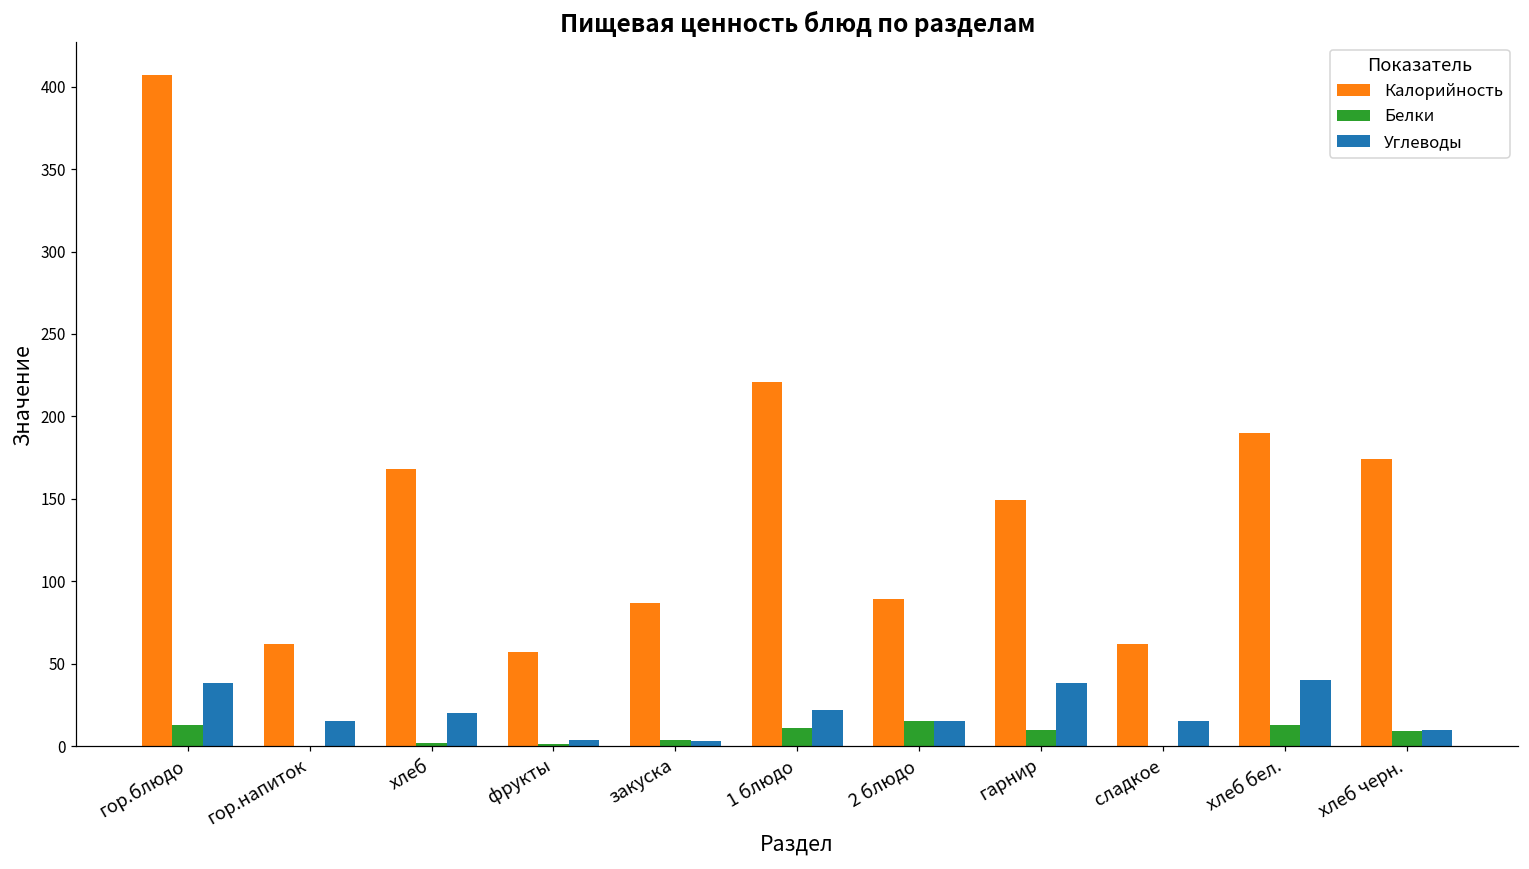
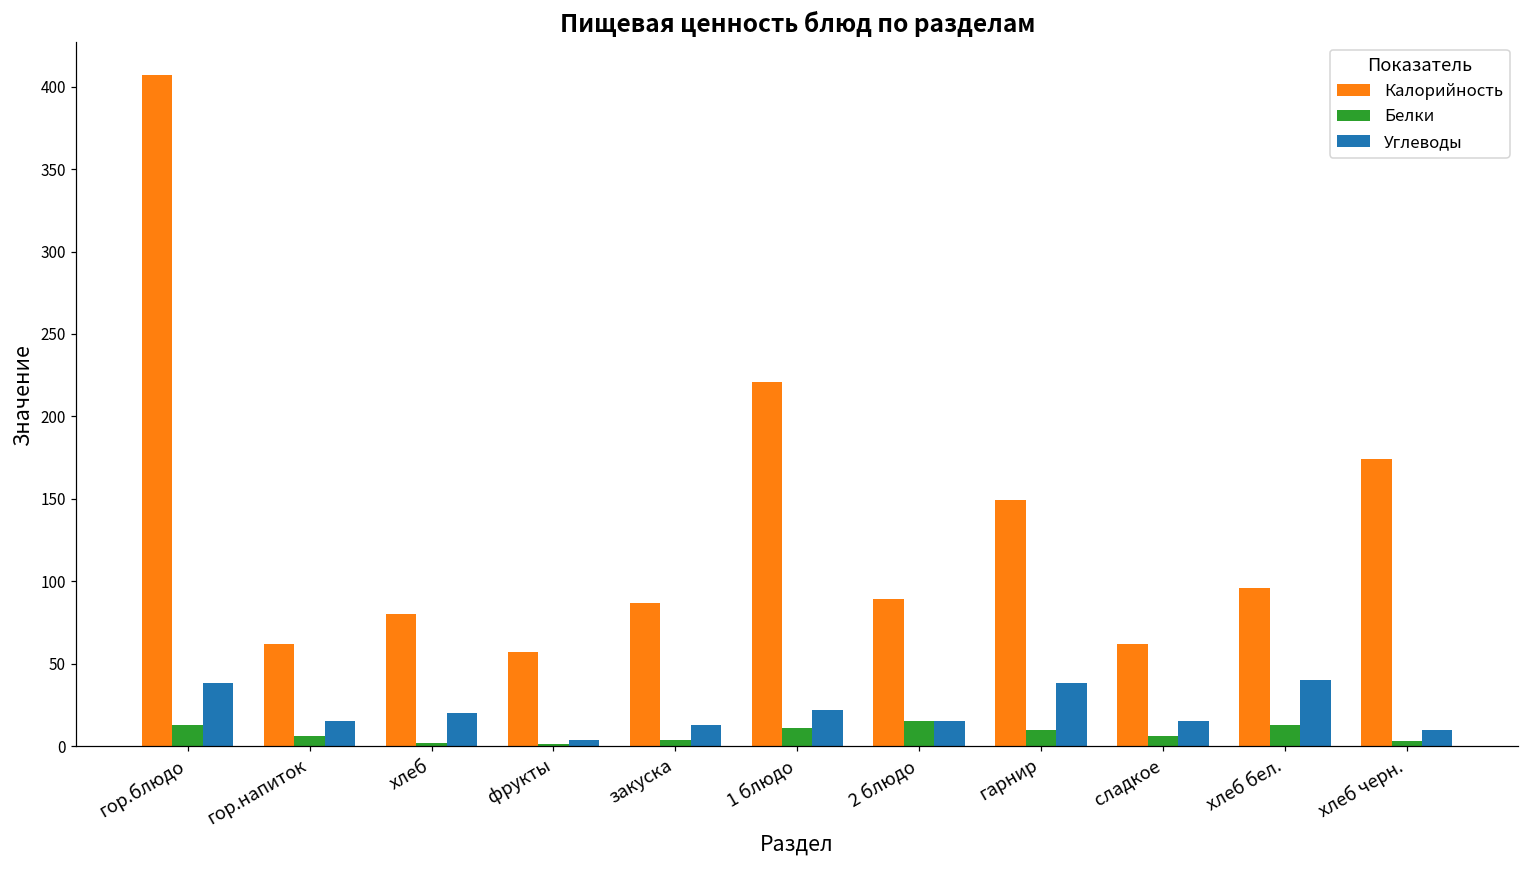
  {
    "Калорийность": {
      "гор.блюдо": 407,
      "гор.напиток": 62,
-     "хлеб": 168,
+     "хлеб": 80,
      "фрукты": 57,
      "закуска": 87,
      "1 блюдо": 221,
      "2 блюдо": 89,
      "гарнир": 149,
      "сладкое": 62,
-     "хлеб бел.": 190,
+     "хлеб бел.": 96,
      "хлеб черн.": 174
    },
    "Белки": {
      "гор.блюдо": 13,
-     "гор.напиток": 0,
+     "гор.напиток": 6,
      "хлеб": 2,
      "закуска": 4,
      "1 блюдо": 11,
      "2 блюдо": 15,
      "гарнир": 10,
-     "сладкое": 0,
+     "сладкое": 6,
      "хлеб бел.": 13,
-     "хлеб черн.": 9
+     "хлеб черн.": 3
    },
    "Углеводы": {
      "гор.блюдо": 38,
      "гор.напиток": 15,
      "хлеб": 20,
      "фрукты": 4,
-     "закуска": 3,
+     "закуска": 13,
      "1 блюдо": 22,
      "2 блюдо": 15,
      "гарнир": 38,
      "сладкое": 15,
      "хлеб бел.": 40,
      "хлеб черн.": 10
    }
  }
